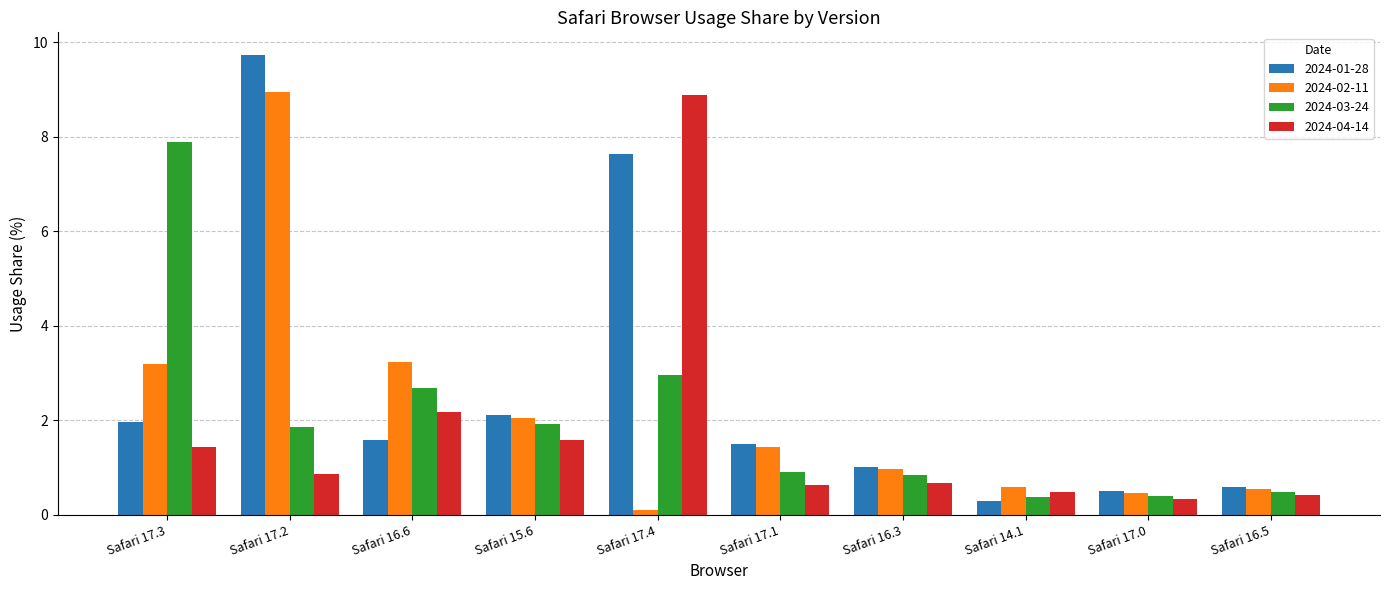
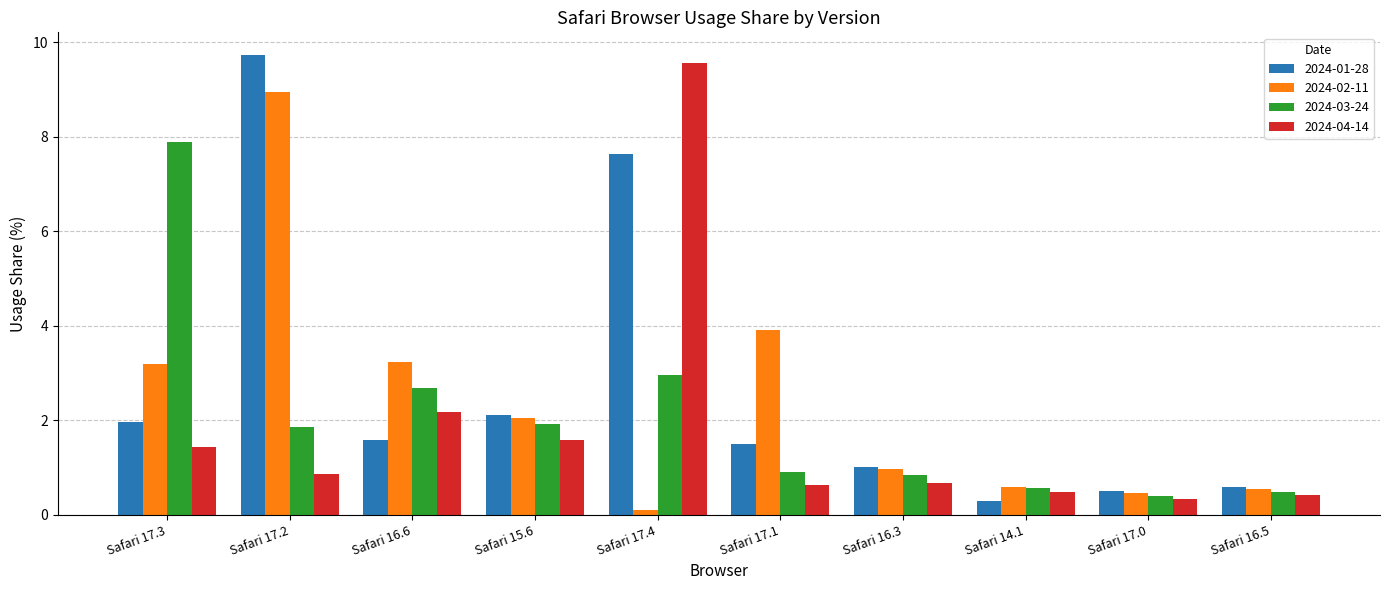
  {
    "2024-01-28": {
      "Safari 17.3": 2.0,
      "Safari 17.2": 9.7,
      "Safari 16.6": 1.6,
      "Safari 15.6": 2.1,
      "Safari 17.4": 7.6,
      "Safari 17.1": 1.5,
      "Safari 16.3": 1.0,
      "Safari 14.1": 0.3,
      "Safari 17.0": 0.5,
      "Safari 16.5": 0.6
    },
    "2024-02-11": {
      "Safari 17.3": 3.2,
      "Safari 17.2": 8.9,
      "Safari 16.6": 3.2,
      "Safari 15.6": 2.1,
      "Safari 17.4": 0.1,
-     "Safari 17.1": 1.4,
+     "Safari 17.1": 3.9,
      "Safari 16.3": 1.0,
      "Safari 14.1": 0.6,
      "Safari 17.0": 0.5,
      "Safari 16.5": 0.5
    },
    "2024-03-24": {
      "Safari 17.3": 7.9,
      "Safari 17.2": 1.9,
      "Safari 16.6": 2.7,
      "Safari 15.6": 1.9,
      "Safari 17.4": 3.0,
      "Safari 17.1": 0.9,
      "Safari 16.3": 0.8,
-     "Safari 14.1": 0.4,
+     "Safari 14.1": 0.6,
      "Safari 17.0": 0.4,
      "Safari 16.5": 0.5
    },
    "2024-04-14": {
      "Safari 17.3": 1.4,
      "Safari 17.2": 0.9,
      "Safari 16.6": 2.2,
      "Safari 15.6": 1.6,
-     "Safari 17.4": 8.9,
+     "Safari 17.4": 9.6,
      "Safari 17.1": 0.6,
      "Safari 16.3": 0.7,
      "Safari 14.1": 0.5,
      "Safari 17.0": 0.3,
      "Safari 16.5": 0.4
    }
  }
